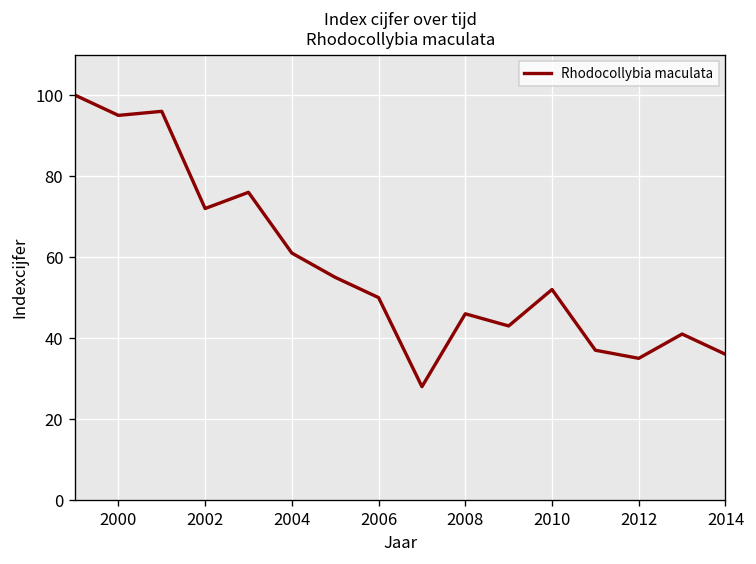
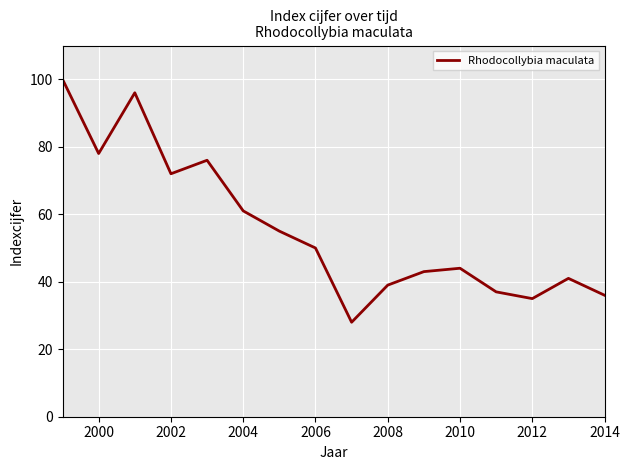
  {
-   "2000": 95,
+   "2000": 78,
    "2002": 72,
    "2004": 61,
    "2006": 50,
-   "2008": 46,
-   "2010": 52,
+   "2008": 39,
+   "2010": 44,
    "2012": 35,
    "2014": 36
  }
